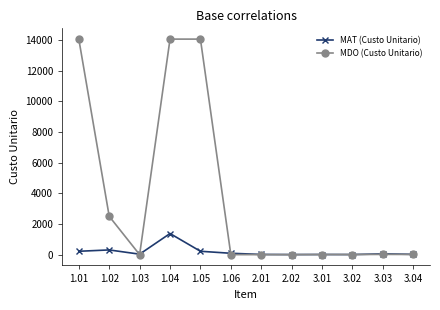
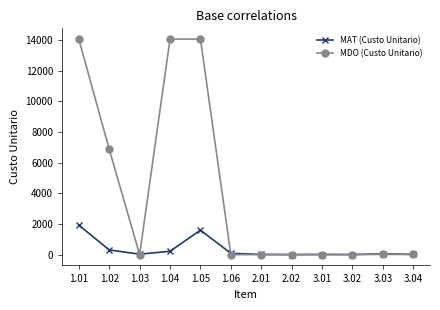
  {
    "MAT (Custo Unitario)": {
-     "1.01": 200,
+     "1.01": 1900,
      "1.02": 300,
-     "1.04": 1400,
-     "1.05": 200
+     "1.04": 200,
+     "1.05": 1600
    },
    "MDO (Custo Unitario)": {
      "1.01": 14100,
-     "1.02": 2500,
+     "1.02": 6900,
      "1.04": 14100,
      "1.05": 14100
    }
  }
